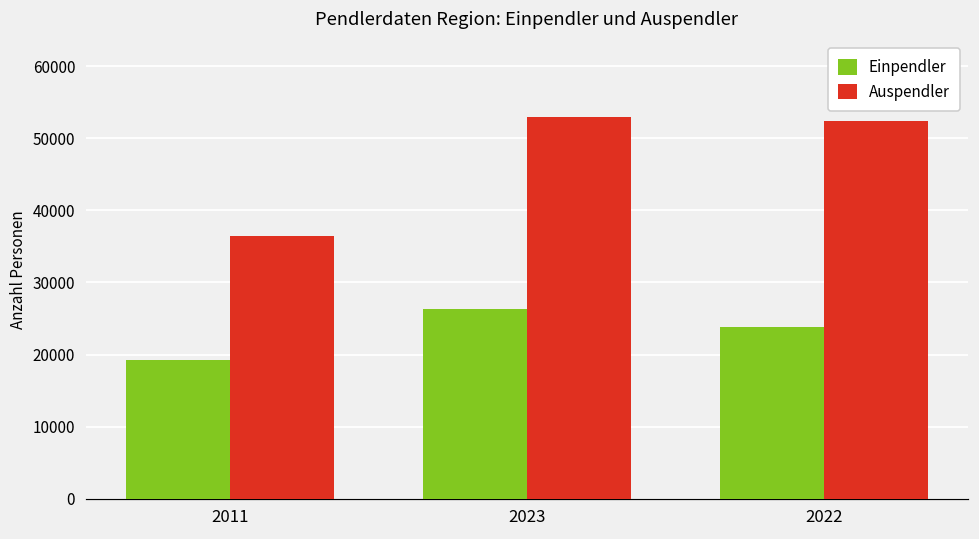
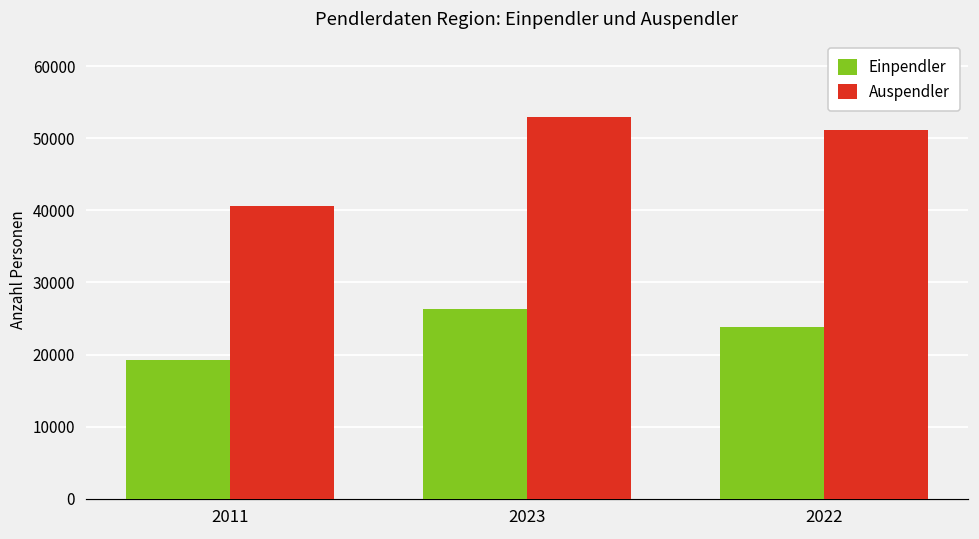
  {
    "Einpendler": {
      "2011": 19000,
      "2023": 26000,
      "2022": 24000
    },
    "Auspendler": {
-     "2011": 36000,
+     "2011": 41000,
      "2023": 53000,
-     "2022": 52000
+     "2022": 51000
    }
  }
